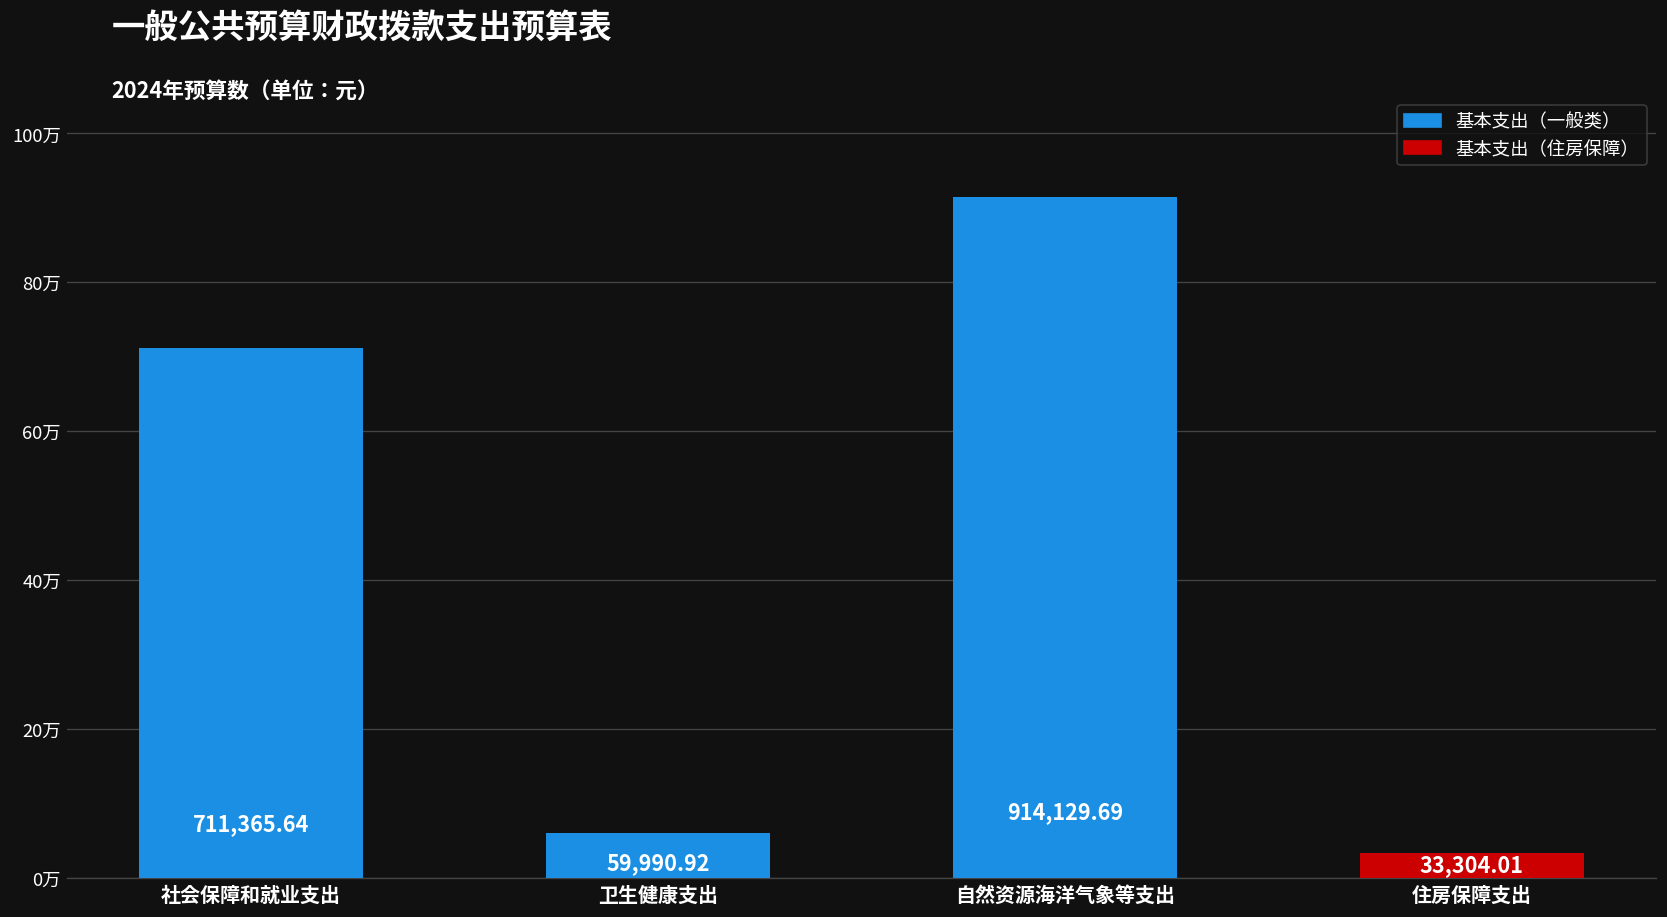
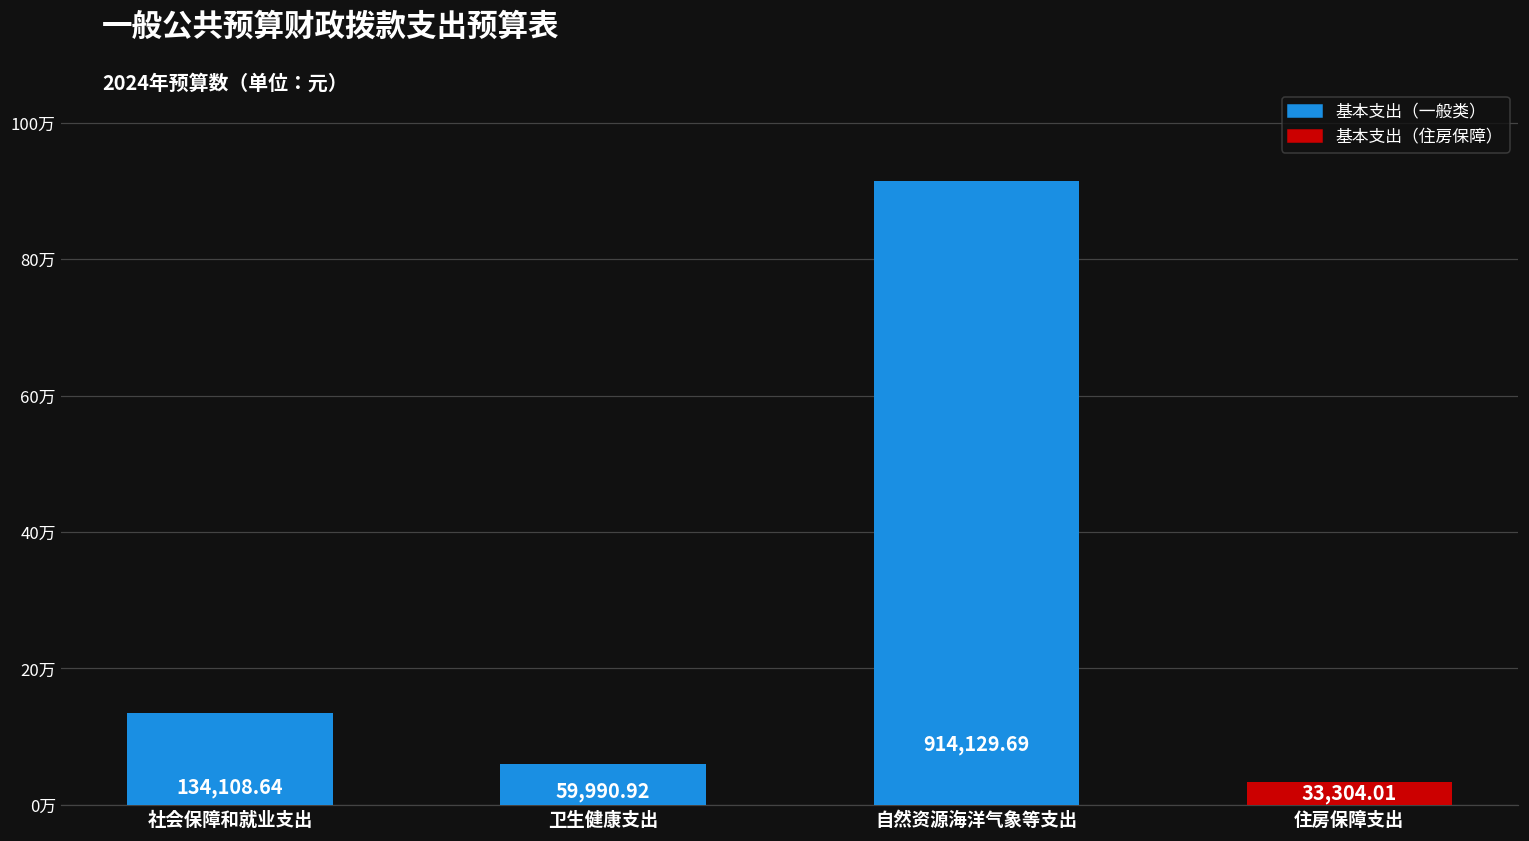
  {
-   "社会保障和就业支出": "711,365.64",
+   "社会保障和就业支出": "134,108.64",
    "卫生健康支出": "59,990.92",
    "自然资源海洋气象等支出": "914,129.69",
    "住房保障支出": "33,304.01"
  }
